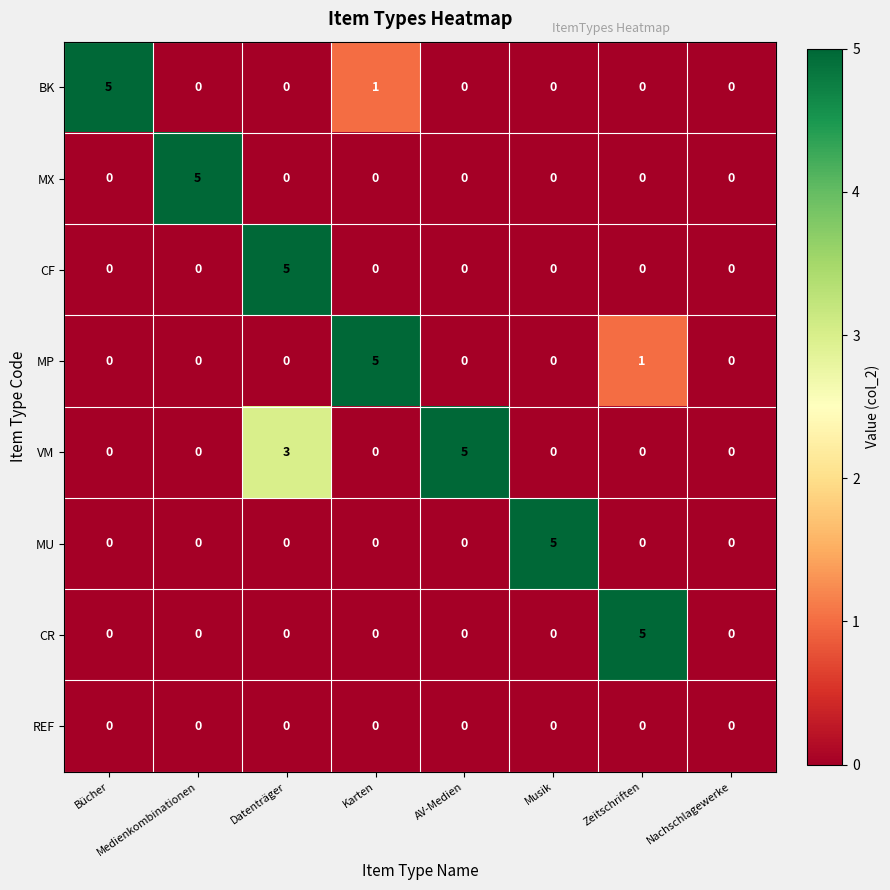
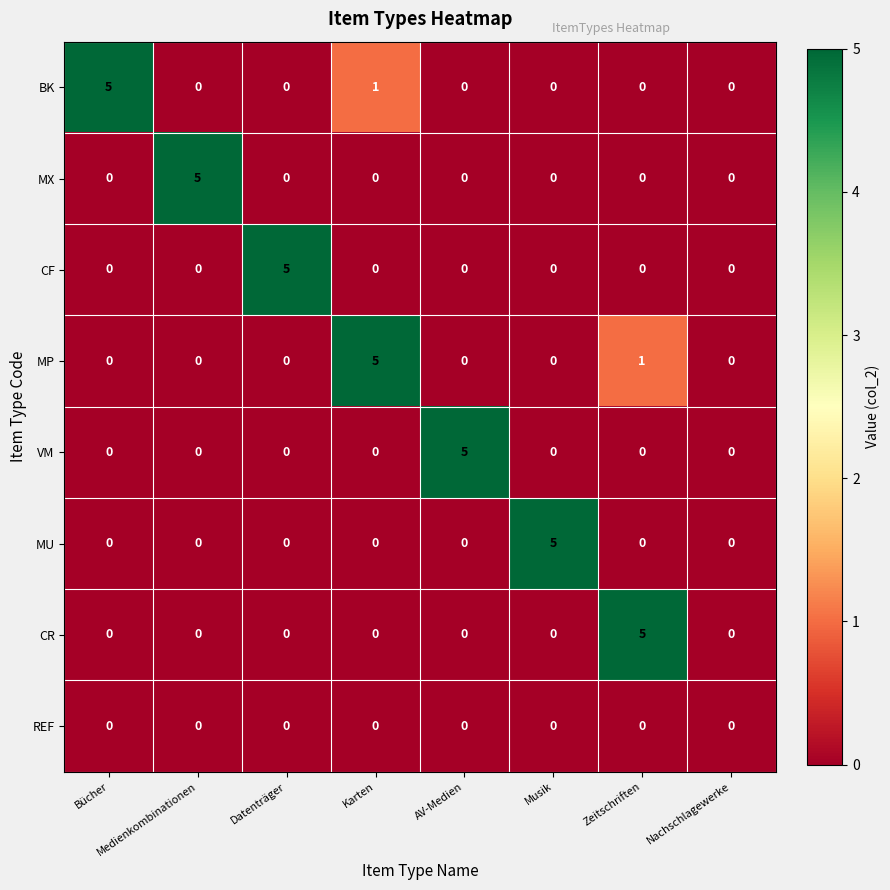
  {
    "BK": {
      "Bücher": 5,
      "Medienkombinationen": 0,
      "Datenträger": 0,
      "Karten": 1,
      "AV-Medien": 0,
      "Musik": 0,
      "Zeitschriften": 0,
      "Nachschlagewerke": 0
    },
    "MX": {
      "Bücher": 0,
      "Medienkombinationen": 5,
      "Datenträger": 0,
      "Karten": 0,
      "AV-Medien": 0,
      "Musik": 0,
      "Zeitschriften": 0,
      "Nachschlagewerke": 0
    },
    "CF": {
      "Bücher": 0,
      "Medienkombinationen": 0,
      "Datenträger": 5,
      "Karten": 0,
      "AV-Medien": 0,
      "Musik": 0,
      "Zeitschriften": 0,
      "Nachschlagewerke": 0
    },
    "MP": {
      "Bücher": 0,
      "Medienkombinationen": 0,
      "Datenträger": 0,
      "Karten": 5,
      "AV-Medien": 0,
      "Musik": 0,
      "Zeitschriften": 1,
      "Nachschlagewerke": 0
    },
    "VM": {
      "Bücher": 0,
      "Medienkombinationen": 0,
-     "Datenträger": 3,
+     "Datenträger": 0,
      "Karten": 0,
      "AV-Medien": 5,
      "Musik": 0,
      "Zeitschriften": 0,
      "Nachschlagewerke": 0
    },
    "MU": {
      "Bücher": 0,
      "Medienkombinationen": 0,
      "Datenträger": 0,
      "Karten": 0,
      "AV-Medien": 0,
      "Musik": 5,
      "Zeitschriften": 0,
      "Nachschlagewerke": 0
    },
    "CR": {
      "Bücher": 0,
      "Medienkombinationen": 0,
      "Datenträger": 0,
      "Karten": 0,
      "AV-Medien": 0,
      "Musik": 0,
      "Zeitschriften": 5,
      "Nachschlagewerke": 0
    },
    "REF": {
      "Bücher": 0,
      "Medienkombinationen": 0,
      "Datenträger": 0,
      "Karten": 0,
      "AV-Medien": 0,
      "Musik": 0,
      "Zeitschriften": 0,
      "Nachschlagewerke": 0
    }
  }
